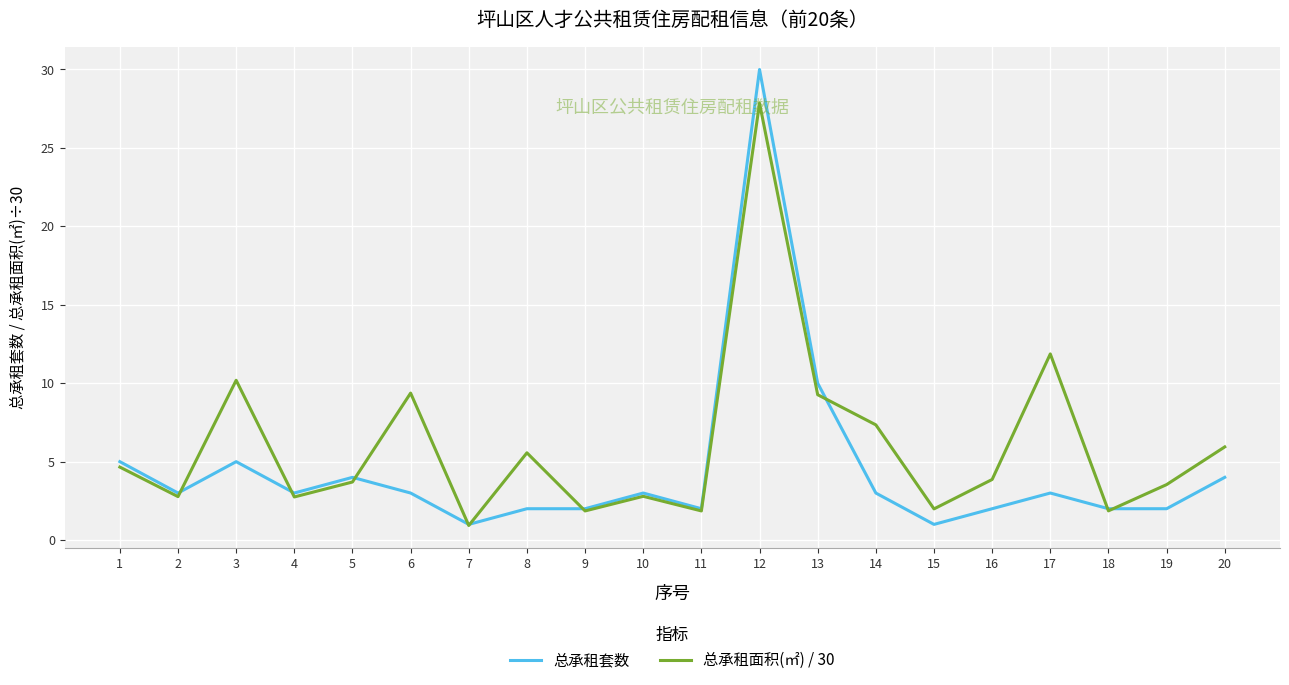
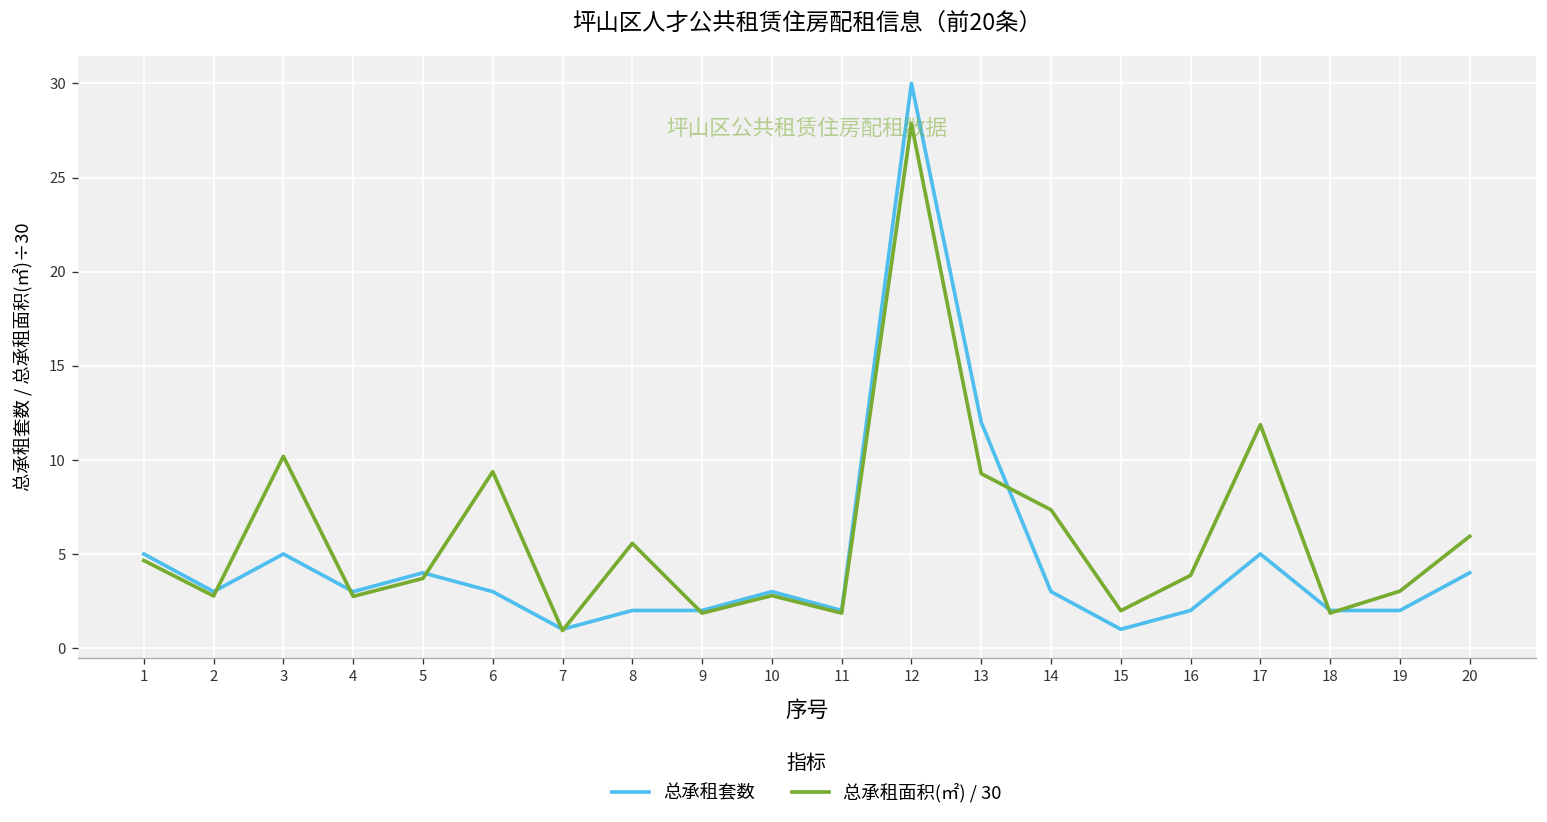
  {
    "总承租套数": {
      "1": 5,
      "2": 3,
      "3": 5,
      "4": 3,
      "5": 4,
      "6": 3,
      "8": 2,
      "10": 3,
      "12": 30,
-     "13": 10,
+     "13": 12,
      "14": 3,
      "15": 1,
      "16": 2,
-     "17": 3,
+     "17": 5,
      "19": 2,
      "20": 4
    },
    "总承租面积(㎡) / 30": {
      "1": 4.7,
      "2": 2.8,
      "3": 10.2,
      "4": 2.7,
      "5": 3.7,
      "6": 9.4,
      "8": 5.6,
      "10": 2.8,
      "12": 27.9,
      "13": 9.3,
      "14": 7.3,
      "15": 2.0,
      "16": 3.9,
      "17": 11.9,
-     "19": 3.5,
+     "19": 3.0,
      "20": 5.9
    }
  }
